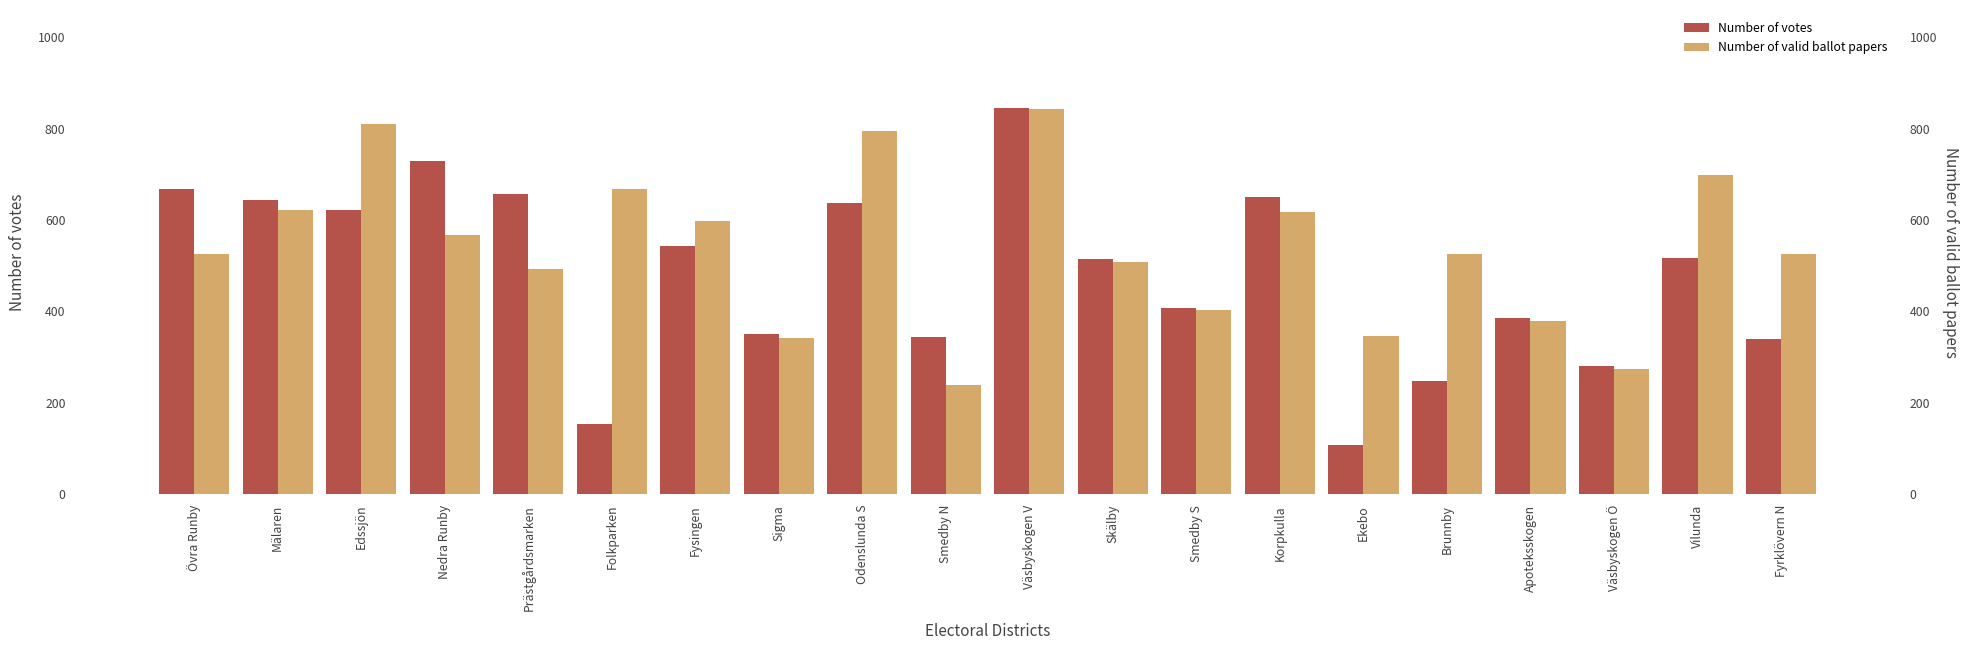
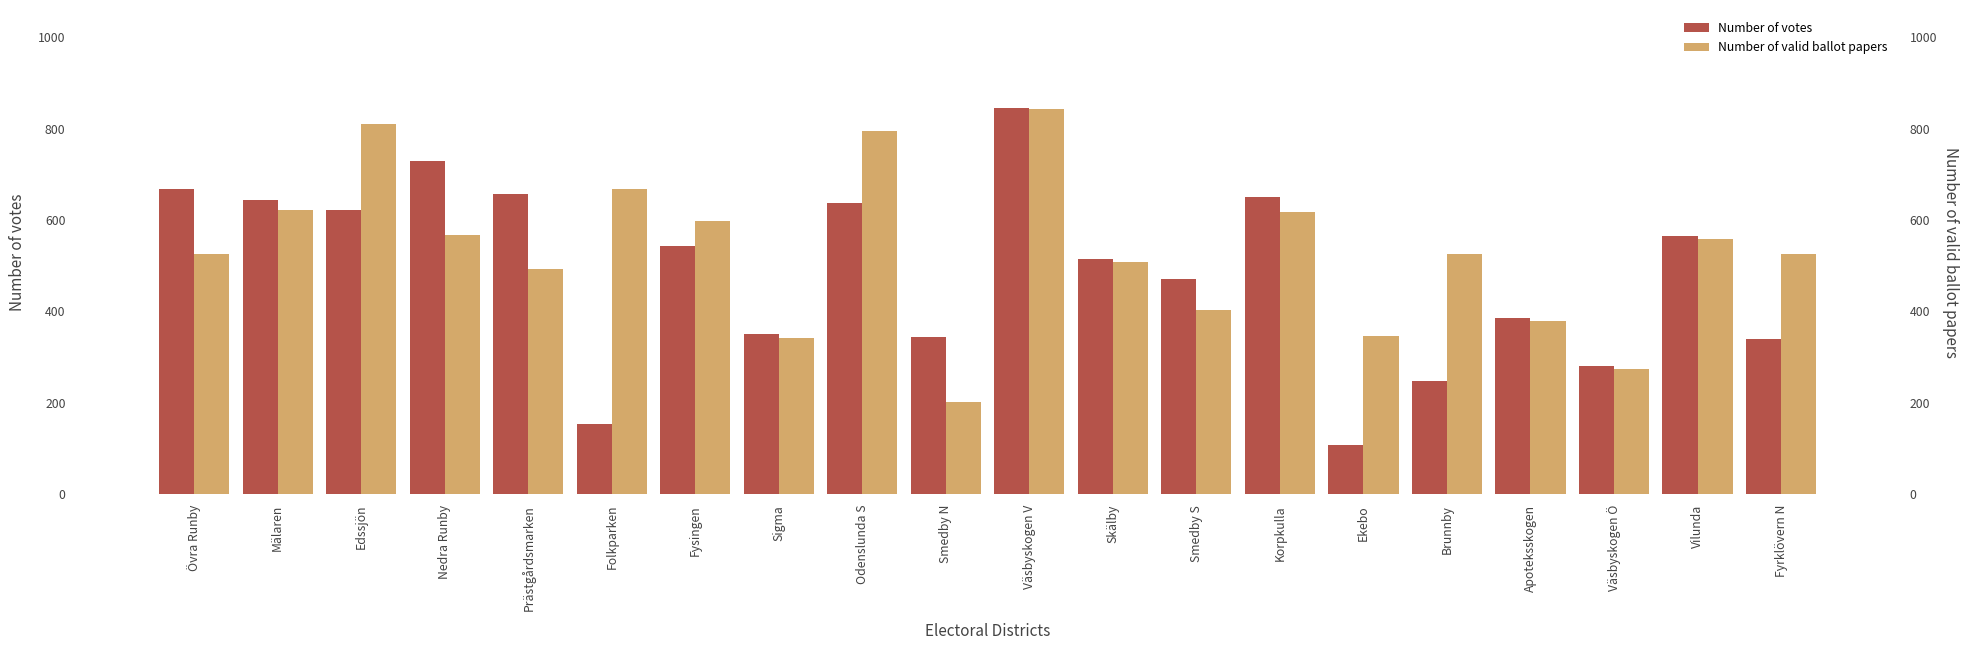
  {
    "Number of votes": {
      "Övra Runby": 670,
      "Mälaren": 640,
      "Edssjön": 620,
      "Nedra Runby": 730,
      "Prästgårdsmarken": 660,
      "Folkparken": 150,
      "Fysingen": 540,
      "Sigma": 350,
      "Odenslunda S": 640,
      "Smedby N": 340,
      "Väsbyskogen V": 850,
      "Skälby": 520,
-     "Smedby S": 410,
+     "Smedby S": 470,
      "Korpkulla": 650,
      "Ekebo": 110,
      "Brunnby": 250,
      "Apoteksskogen": 390,
      "Väsbyskogen Ö": 280,
-     "Vilunda": 520,
+     "Vilunda": 570,
      "Fyrklövern N": 340
    },
    "Number of valid ballot papers": {
      "Övra Runby": 530,
      "Mälaren": 620,
      "Edssjön": 810,
      "Nedra Runby": 570,
      "Prästgårdsmarken": 490,
      "Folkparken": 670,
      "Fysingen": 600,
      "Sigma": 340,
      "Odenslunda S": 800,
-     "Smedby N": 240,
+     "Smedby N": 200,
      "Väsbyskogen V": 840,
      "Skälby": 510,
      "Smedby S": 400,
      "Korpkulla": 620,
      "Ekebo": 350,
      "Brunnby": 530,
      "Apoteksskogen": 380,
      "Väsbyskogen Ö": 280,
-     "Vilunda": 700,
+     "Vilunda": 560,
      "Fyrklövern N": 530
    }
  }
